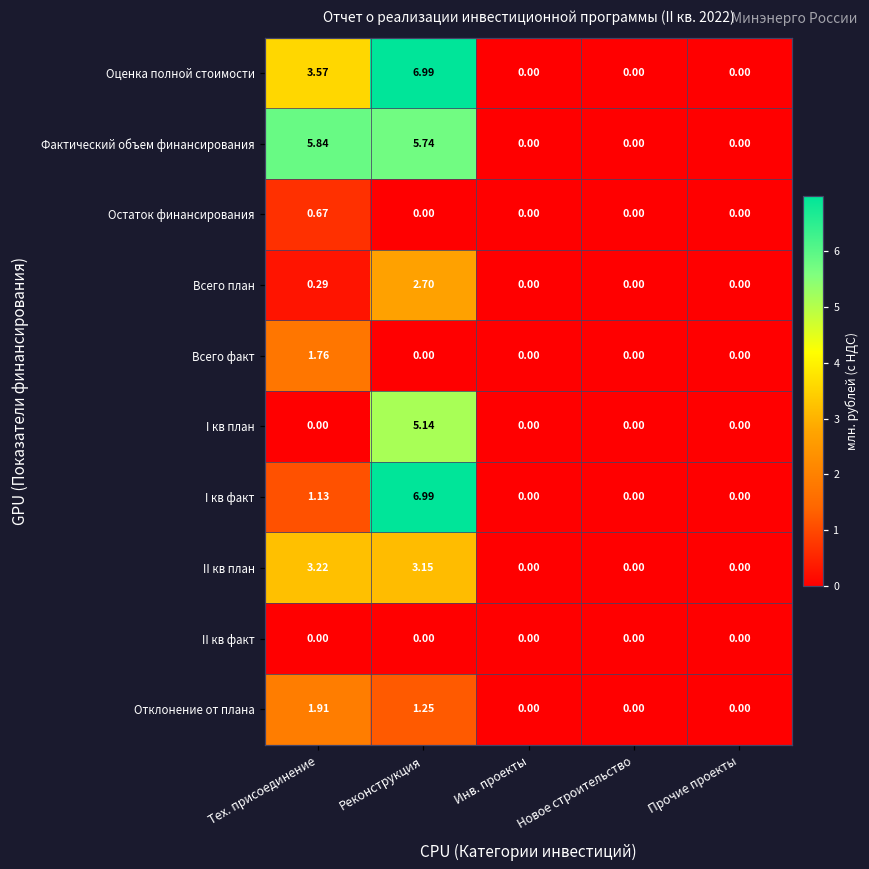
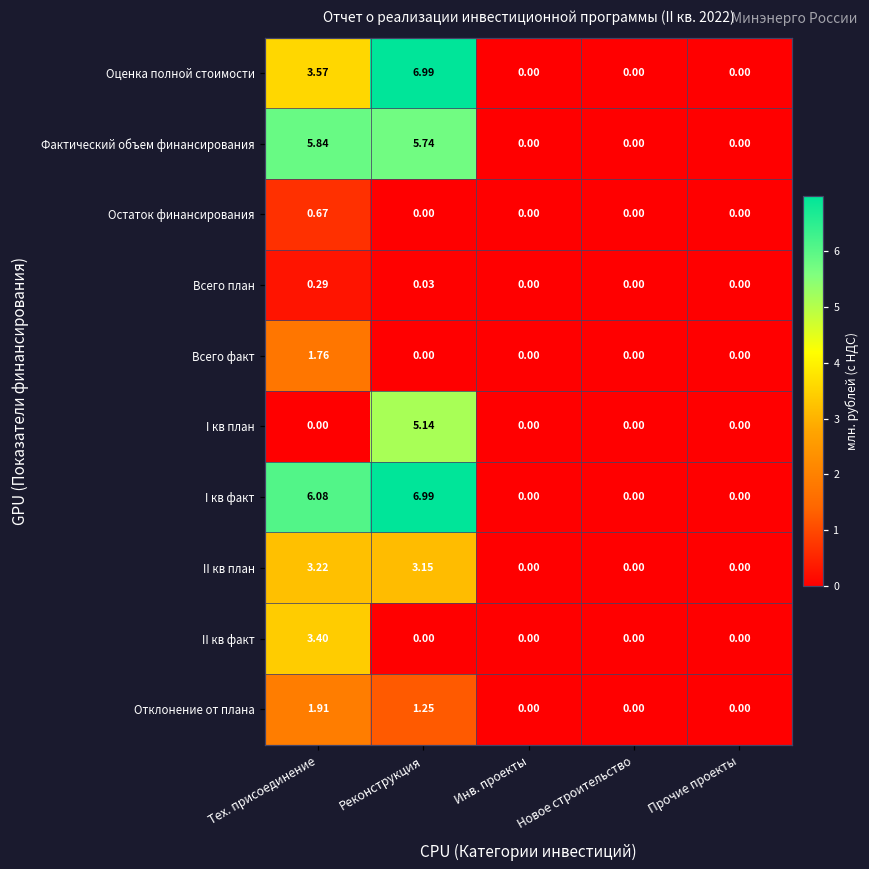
  {
    "Оценка полной стоимости": {
      "Тех. присоединение": 3.57,
      "Реконструкция": 6.99,
      "Инв. проекты": 0.00,
      "Новое строительство": 0.00,
      "Прочие проекты": 0.00
    },
    "Фактический объем финансирования": {
      "Тех. присоединение": 5.84,
      "Реконструкция": 5.74,
      "Инв. проекты": 0.00,
      "Новое строительство": 0.00,
      "Прочие проекты": 0.00
    },
    "Остаток финансирования": {
      "Тех. присоединение": 0.67,
      "Реконструкция": 0.00,
      "Инв. проекты": 0.00,
      "Новое строительство": 0.00,
      "Прочие проекты": 0.00
    },
    "Всего план": {
      "Тех. присоединение": 0.29,
-     "Реконструкция": 2.70,
+     "Реконструкция": 0.03,
      "Инв. проекты": 0.00,
      "Новое строительство": 0.00,
      "Прочие проекты": 0.00
    },
    "Всего факт": {
      "Тех. присоединение": 1.76,
      "Реконструкция": 0.00,
      "Инв. проекты": 0.00,
      "Новое строительство": 0.00,
      "Прочие проекты": 0.00
    },
    "I кв план": {
      "Тех. присоединение": 0.00,
      "Реконструкция": 5.14,
      "Инв. проекты": 0.00,
      "Новое строительство": 0.00,
      "Прочие проекты": 0.00
    },
    "I кв факт": {
-     "Тех. присоединение": 1.13,
+     "Тех. присоединение": 6.08,
      "Реконструкция": 6.99,
      "Инв. проекты": 0.00,
      "Новое строительство": 0.00,
      "Прочие проекты": 0.00
    },
    "II кв план": {
      "Тех. присоединение": 3.22,
      "Реконструкция": 3.15,
      "Инв. проекты": 0.00,
      "Новое строительство": 0.00,
      "Прочие проекты": 0.00
    },
    "II кв факт": {
-     "Тех. присоединение": 0.00,
+     "Тех. присоединение": 3.40,
      "Реконструкция": 0.00,
      "Инв. проекты": 0.00,
      "Новое строительство": 0.00,
      "Прочие проекты": 0.00
    },
    "Отклонение от плана": {
      "Тех. присоединение": 1.91,
      "Реконструкция": 1.25,
      "Инв. проекты": 0.00,
      "Новое строительство": 0.00,
      "Прочие проекты": 0.00
    }
  }
